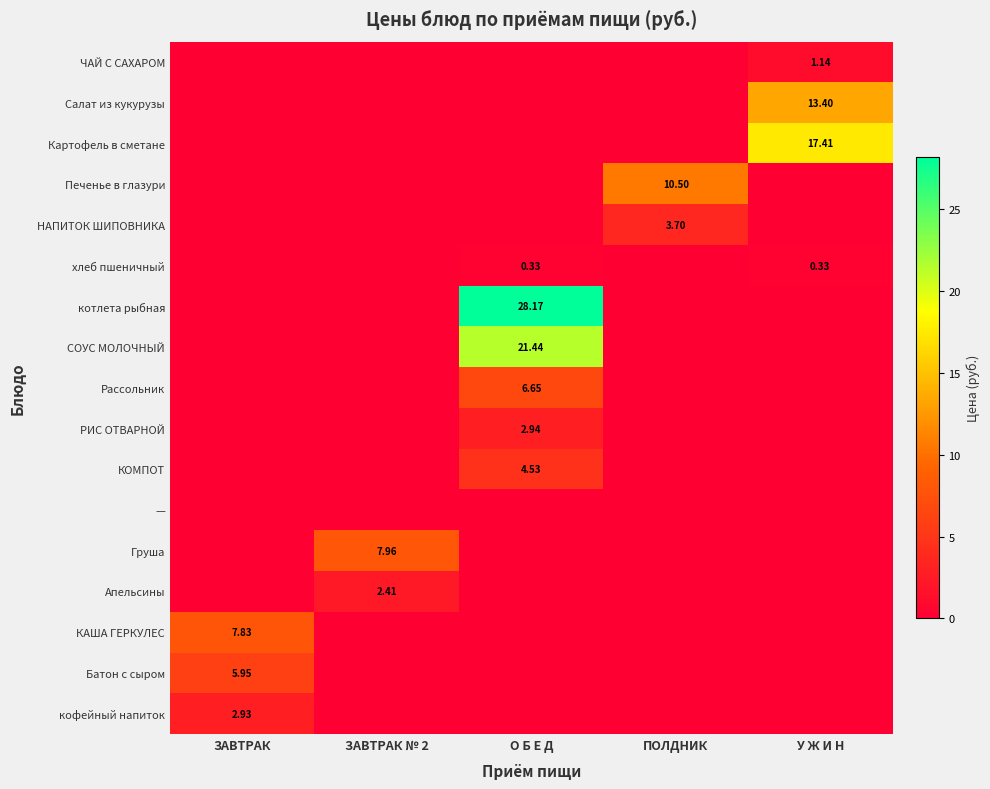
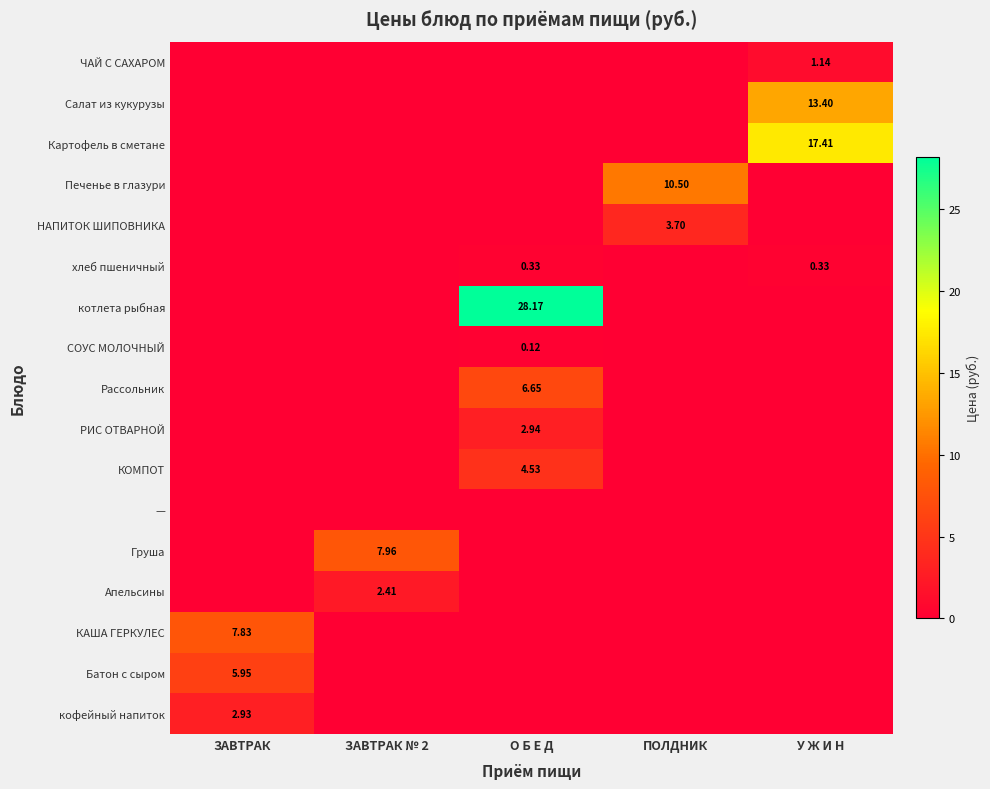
  {
    "ЧАЙ С САХАРОМ": {
      "У Ж И Н": 1.14
    },
    "Салат из кукурузы": {
      "У Ж И Н": 13.40
    },
    "Картофель в сметане": {
      "У Ж И Н": 17.41
    },
    "Печенье в глазури": {
      "ПОЛДНИК": 10.50
    },
    "НАПИТОК ШИПОВНИКА": {
      "ПОЛДНИК": 3.70
    },
    "хлеб пшеничный": {
      "О Б Е Д": 0.33,
      "У Ж И Н": 0.33
    },
    "котлета рыбная": {
      "О Б Е Д": 28.17
    },
    "СОУС МОЛОЧНЫЙ": {
-     "О Б Е Д": 21.44
+     "О Б Е Д": 0.12
    },
    "Рассольник": {
      "О Б Е Д": 6.65
    },
    "РИС ОТВАРНОЙ": {
      "О Б Е Д": 2.94
    },
    "КОМПОТ": {
      "О Б Е Д": 4.53
    },
    "Груша": {
      "ЗАВТРАК № 2": 7.96
    },
    "Апельсины": {
      "ЗАВТРАК № 2": 2.41
    },
    "КАША ГЕРКУЛЕС": {
      "ЗАВТРАК": 7.83
    },
    "Батон с сыром": {
      "ЗАВТРАК": 5.95
    },
    "кофейный напиток": {
      "ЗАВТРАК": 2.93
    }
  }
